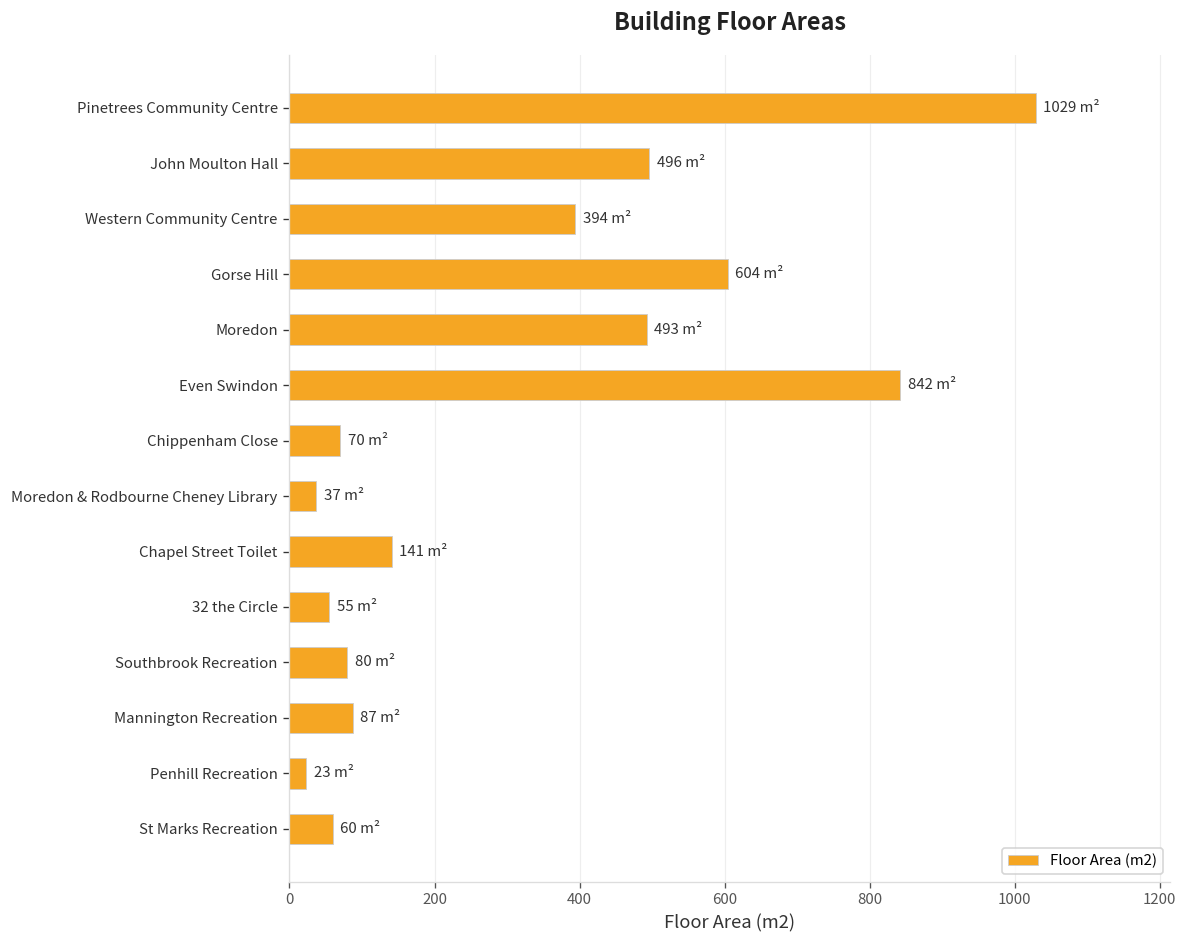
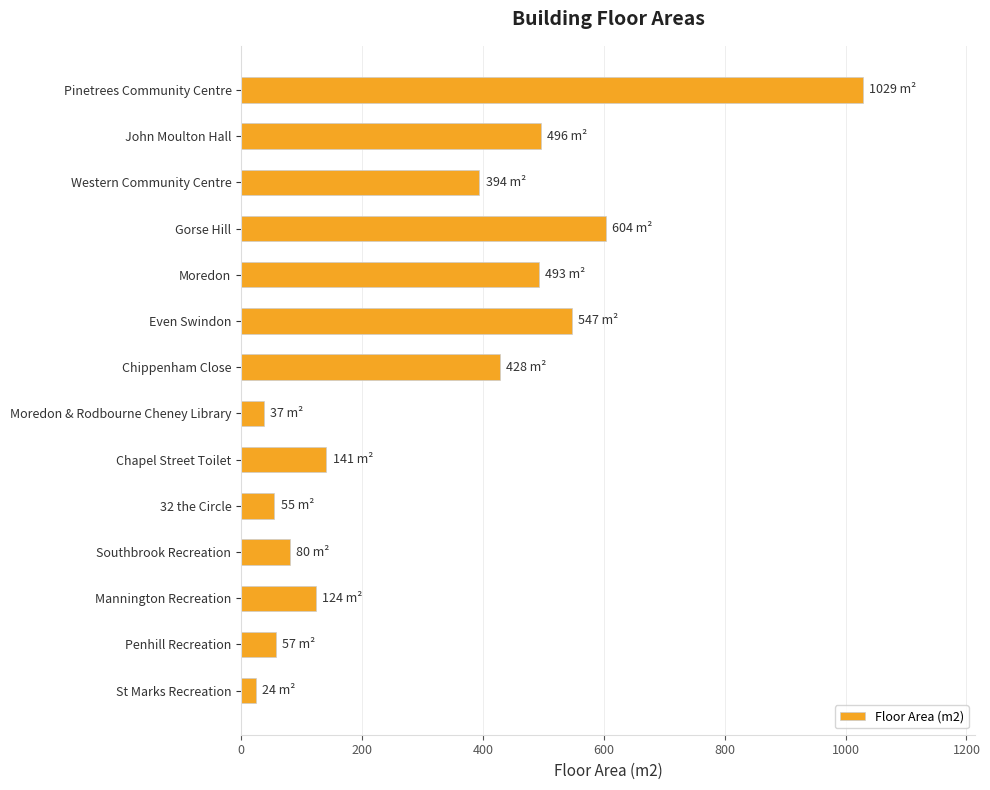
  {
    "Pinetrees Community Centre": 1029,
    "John Moulton Hall": 496,
    "Western Community Centre": 394,
    "Gorse Hill": 604,
    "Moredon": 493,
-   "Even Swindon": 842,
-   "Chippenham Close": 70,
+   "Even Swindon": 547,
+   "Chippenham Close": 428,
    "Moredon & Rodbourne Cheney Library": 37,
    "Chapel Street Toilet": 141,
    "32 the Circle": 55,
    "Southbrook Recreation": 80,
-   "Mannington Recreation": 87,
-   "Penhill Recreation": 23,
-   "St Marks Recreation": 60
+   "Mannington Recreation": 124,
+   "Penhill Recreation": 57,
+   "St Marks Recreation": 24
  }
